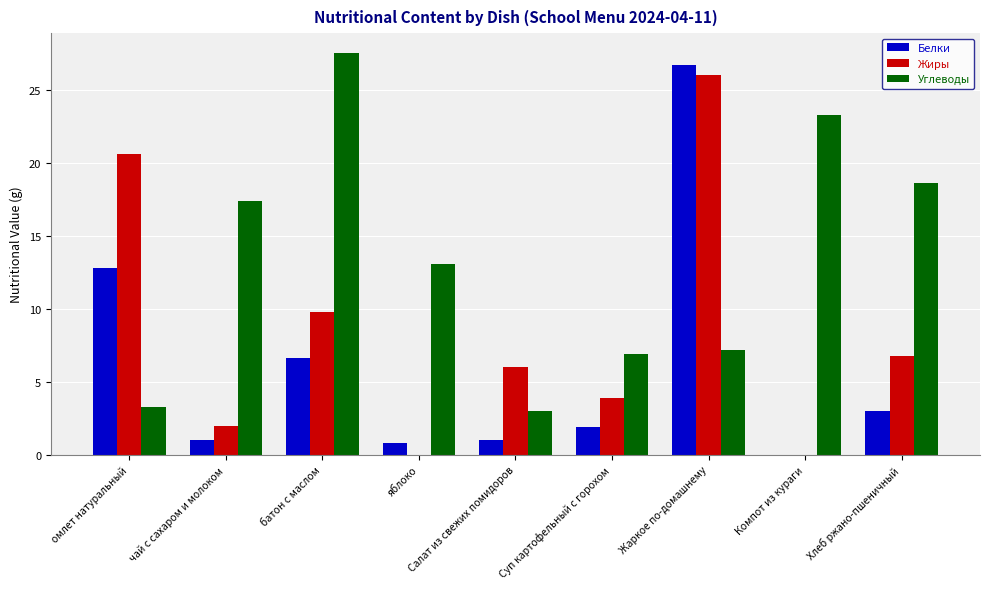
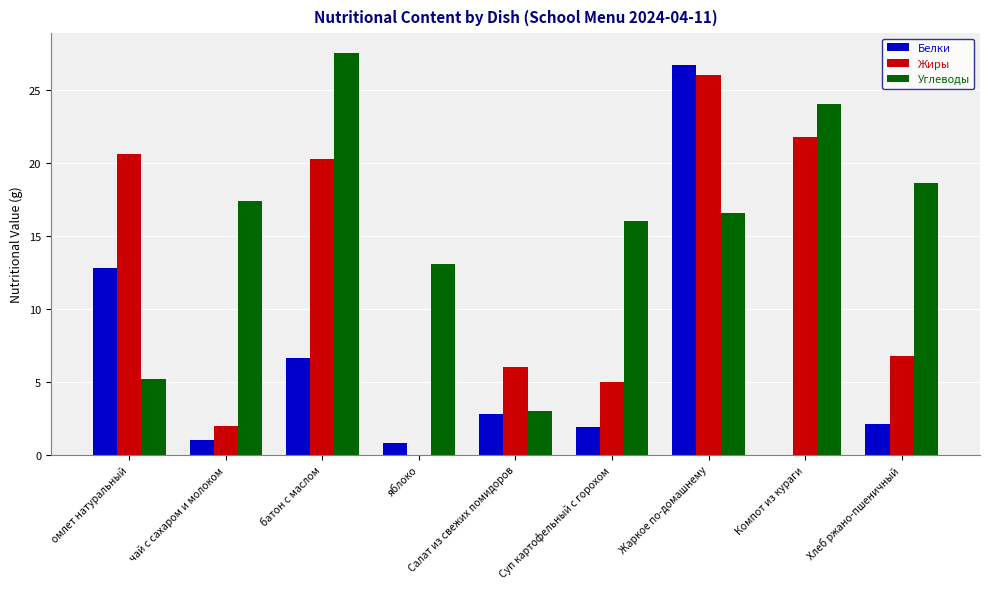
  {
    "Белки": {
      "омлет натуральный": 12.8,
      "чай с сахаром и молоком": 1.0,
      "батон с маслом": 6.6,
      "яблоко": 0.8,
-     "Салат из свежих помидоров": 1.0,
+     "Салат из свежих помидоров": 2.8,
      "Суп картофельный с горохом": 1.9,
      "Жаркое по-домашнему": 26.7,
      "Компот из кураги": 0.0,
-     "Хлеб ржано-пшеничный": 3.0
+     "Хлеб ржано-пшеничный": 2.1
    },
    "Жиры": {
      "омлет натуральный": 20.6,
      "чай с сахаром и молоком": 2.0,
-     "батон с маслом": 9.8,
+     "батон с маслом": 20.3,
      "яблоко": 0.0,
      "Салат из свежих помидоров": 6.0,
-     "Суп картофельный с горохом": 3.9,
+     "Суп картофельный с горохом": 5.0,
      "Жаркое по-домашнему": 26.0,
-     "Компот из кураги": 0.0,
+     "Компот из кураги": 21.8,
      "Хлеб ржано-пшеничный": 6.8
    },
    "Углеводы": {
-     "омлет натуральный": 3.3,
+     "омлет натуральный": 5.2,
      "чай с сахаром и молоком": 17.4,
      "батон с маслом": 27.5,
      "яблоко": 13.1,
      "Салат из свежих помидоров": 3.0,
-     "Суп картофельный с горохом": 6.9,
-     "Жаркое по-домашнему": 7.2,
-     "Компот из кураги": 23.3,
+     "Суп картофельный с горохом": 16.0,
+     "Жаркое по-домашнему": 16.6,
+     "Компот из кураги": 24.0,
      "Хлеб ржано-пшеничный": 18.6
    }
  }
